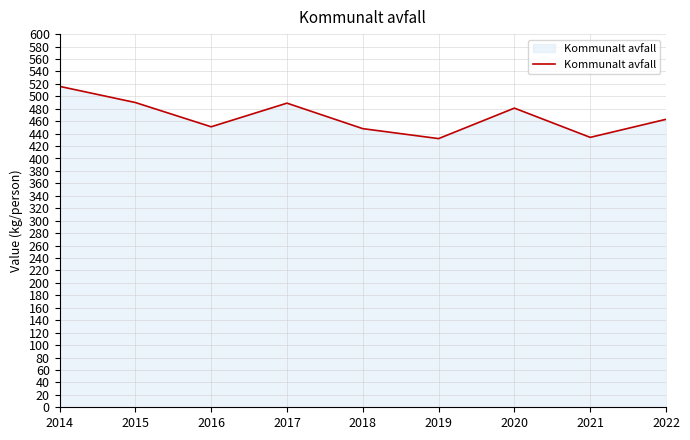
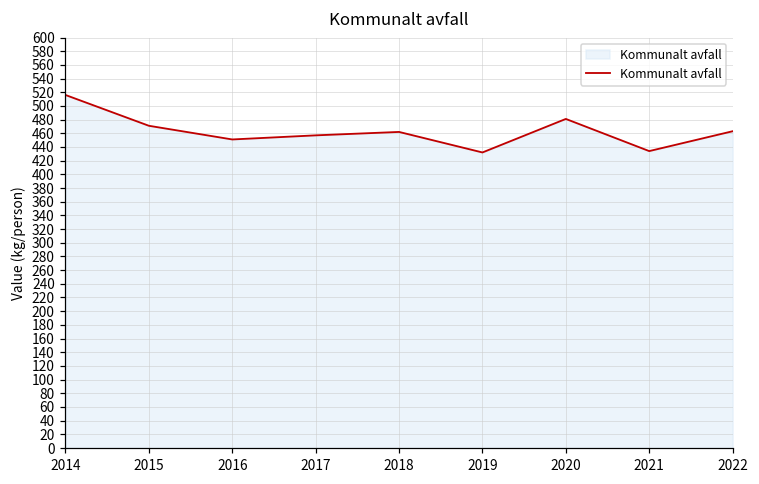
  {
    "2014": 520,
-   "2015": 490,
+   "2015": 470,
    "2016": 450,
-   "2017": 490,
-   "2018": 450,
+   "2017": 460,
+   "2018": 460,
    "2019": 430,
    "2020": 480,
    "2021": 430,
    "2022": 460
  }
